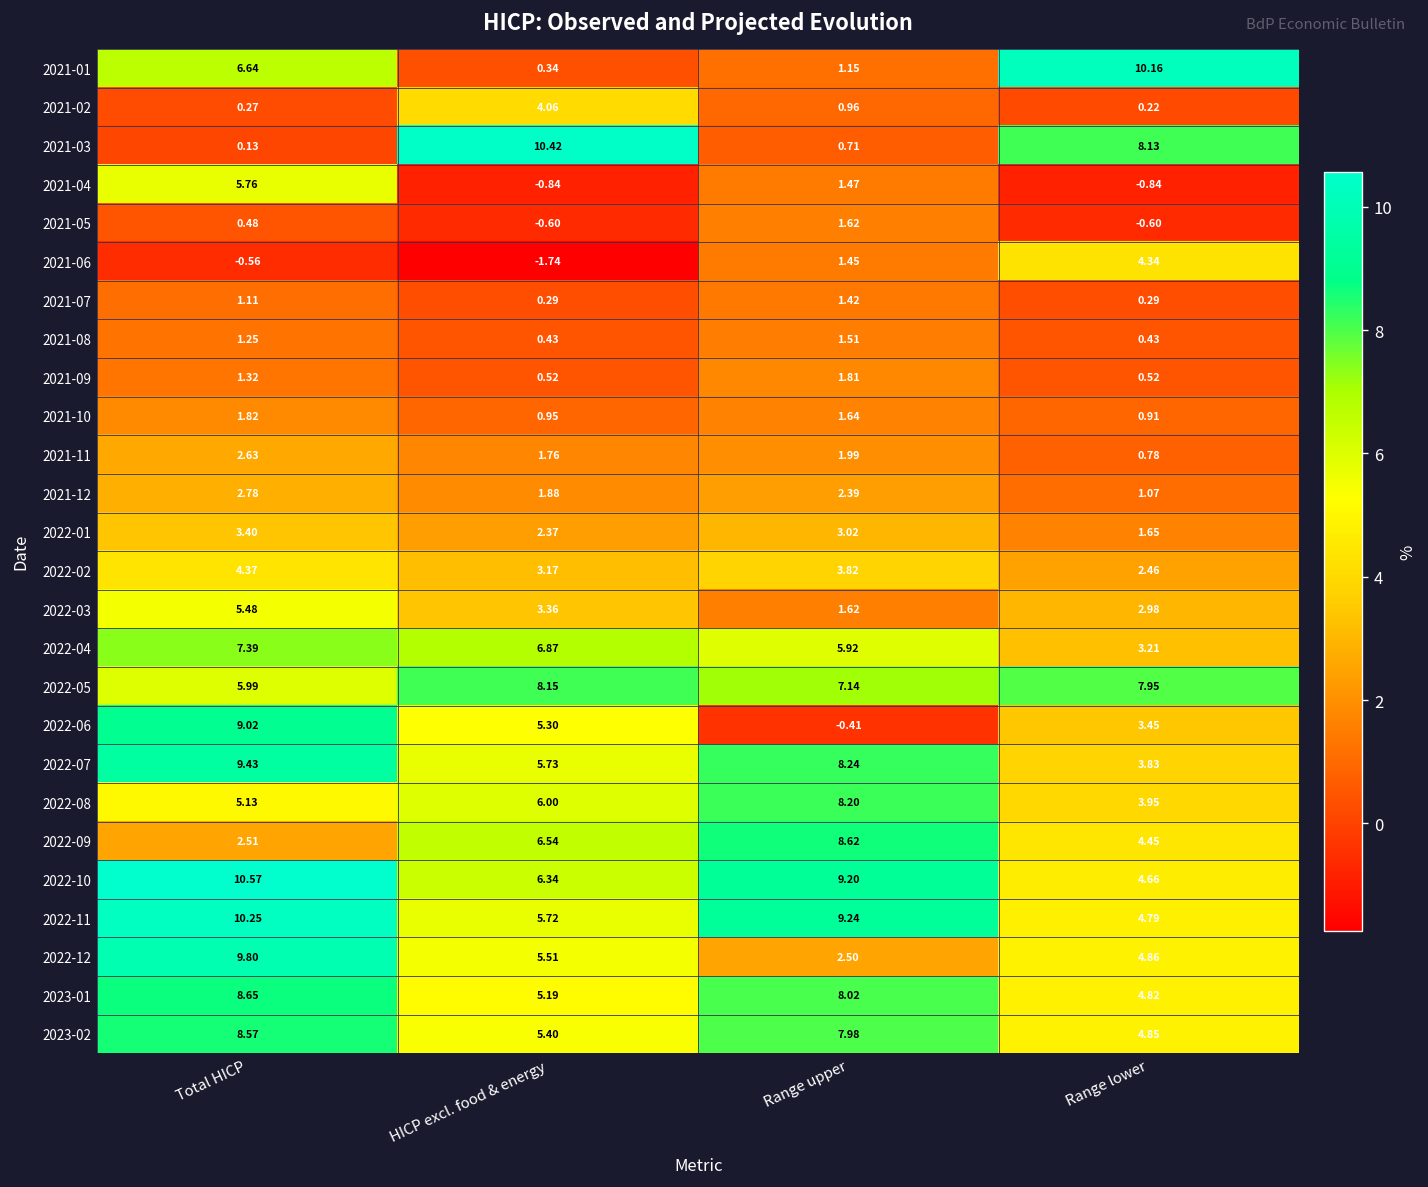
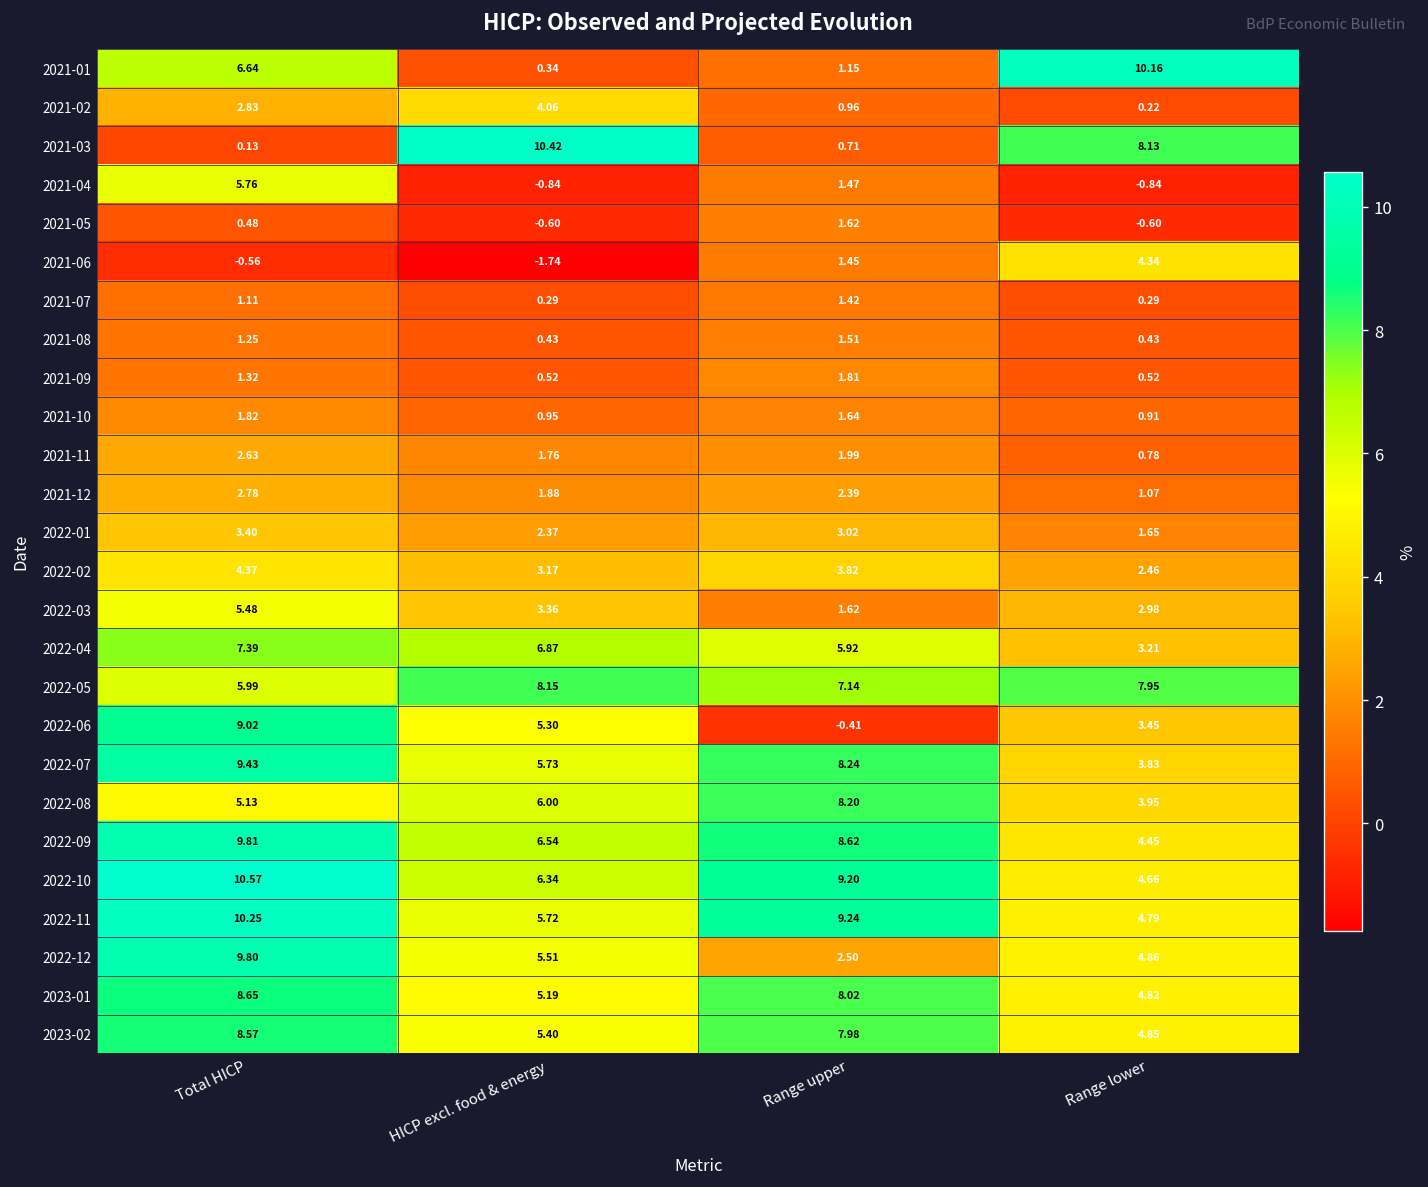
  {
    "2021-01": {
      "Total HICP": 6.64,
      "HICP excl. food & energy": 0.34,
      "Range upper": 1.15,
      "Range lower": 10.16
    },
    "2021-02": {
-     "Total HICP": 0.27,
+     "Total HICP": 2.83,
      "HICP excl. food & energy": 4.06,
      "Range upper": 0.96,
      "Range lower": 0.22
    },
    "2021-03": {
      "Total HICP": 0.13,
      "HICP excl. food & energy": 10.42,
      "Range upper": 0.71,
      "Range lower": 8.13
    },
    "2021-04": {
      "Total HICP": 5.76,
      "HICP excl. food & energy": -0.84,
      "Range upper": 1.47,
      "Range lower": -0.84
    },
    "2021-05": {
      "Total HICP": 0.48,
      "HICP excl. food & energy": -0.60,
      "Range upper": 1.62,
      "Range lower": -0.60
    },
    "2021-06": {
      "Total HICP": -0.56,
      "HICP excl. food & energy": -1.74,
      "Range upper": 1.45,
      "Range lower": 4.34
    },
    "2021-07": {
      "Total HICP": 1.11,
      "HICP excl. food & energy": 0.29,
      "Range upper": 1.42,
      "Range lower": 0.29
    },
    "2021-08": {
      "Total HICP": 1.25,
      "HICP excl. food & energy": 0.43,
      "Range upper": 1.51,
      "Range lower": 0.43
    },
    "2021-09": {
      "Total HICP": 1.32,
      "HICP excl. food & energy": 0.52,
      "Range upper": 1.81,
      "Range lower": 0.52
    },
    "2021-10": {
      "Total HICP": 1.82,
      "HICP excl. food & energy": 0.95,
      "Range upper": 1.64,
      "Range lower": 0.91
    },
    "2021-11": {
      "Total HICP": 2.63,
      "HICP excl. food & energy": 1.76,
      "Range upper": 1.99,
      "Range lower": 0.78
    },
    "2021-12": {
      "Total HICP": 2.78,
      "HICP excl. food & energy": 1.88,
      "Range upper": 2.39,
      "Range lower": 1.07
    },
    "2022-01": {
      "Total HICP": 3.40,
      "HICP excl. food & energy": 2.37,
      "Range upper": 3.02,
      "Range lower": 1.65
    },
    "2022-02": {
      "Total HICP": 4.37,
      "HICP excl. food & energy": 3.17,
      "Range upper": 3.82,
      "Range lower": 2.46
    },
    "2022-03": {
      "Total HICP": 5.48,
      "HICP excl. food & energy": 3.36,
      "Range upper": 1.62,
      "Range lower": 2.98
    },
    "2022-04": {
      "Total HICP": 7.39,
      "HICP excl. food & energy": 6.87,
      "Range upper": 5.92,
      "Range lower": 3.21
    },
    "2022-05": {
      "Total HICP": 5.99,
      "HICP excl. food & energy": 8.15,
      "Range upper": 7.14,
      "Range lower": 7.95
    },
    "2022-06": {
      "Total HICP": 9.02,
      "HICP excl. food & energy": 5.30,
      "Range upper": -0.41,
      "Range lower": 3.45
    },
    "2022-07": {
      "Total HICP": 9.43,
      "HICP excl. food & energy": 5.73,
      "Range upper": 8.24,
      "Range lower": 3.83
    },
    "2022-08": {
      "Total HICP": 5.13,
      "HICP excl. food & energy": 6.00,
      "Range upper": 8.20,
      "Range lower": 3.95
    },
    "2022-09": {
-     "Total HICP": 2.51,
+     "Total HICP": 9.81,
      "HICP excl. food & energy": 6.54,
      "Range upper": 8.62,
      "Range lower": 4.45
    },
    "2022-10": {
      "Total HICP": 10.57,
      "HICP excl. food & energy": 6.34,
      "Range upper": 9.20,
      "Range lower": 4.66
    },
    "2022-11": {
      "Total HICP": 10.25,
      "HICP excl. food & energy": 5.72,
      "Range upper": 9.24,
      "Range lower": 4.79
    },
    "2022-12": {
      "Total HICP": 9.80,
      "HICP excl. food & energy": 5.51,
      "Range upper": 2.50,
      "Range lower": 4.86
    },
    "2023-01": {
      "Total HICP": 8.65,
      "HICP excl. food & energy": 5.19,
      "Range upper": 8.02,
      "Range lower": 4.82
    },
    "2023-02": {
      "Total HICP": 8.57,
      "HICP excl. food & energy": 5.40,
      "Range upper": 7.98,
      "Range lower": 4.85
    }
  }
